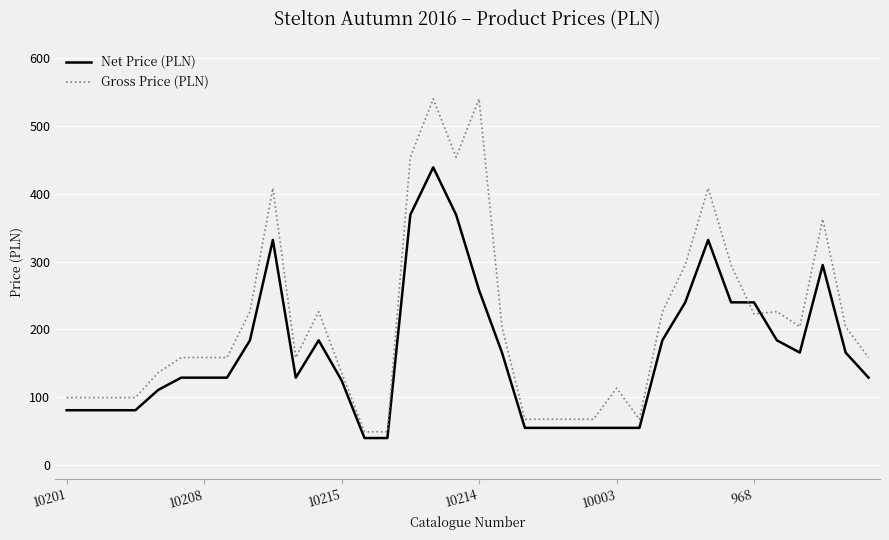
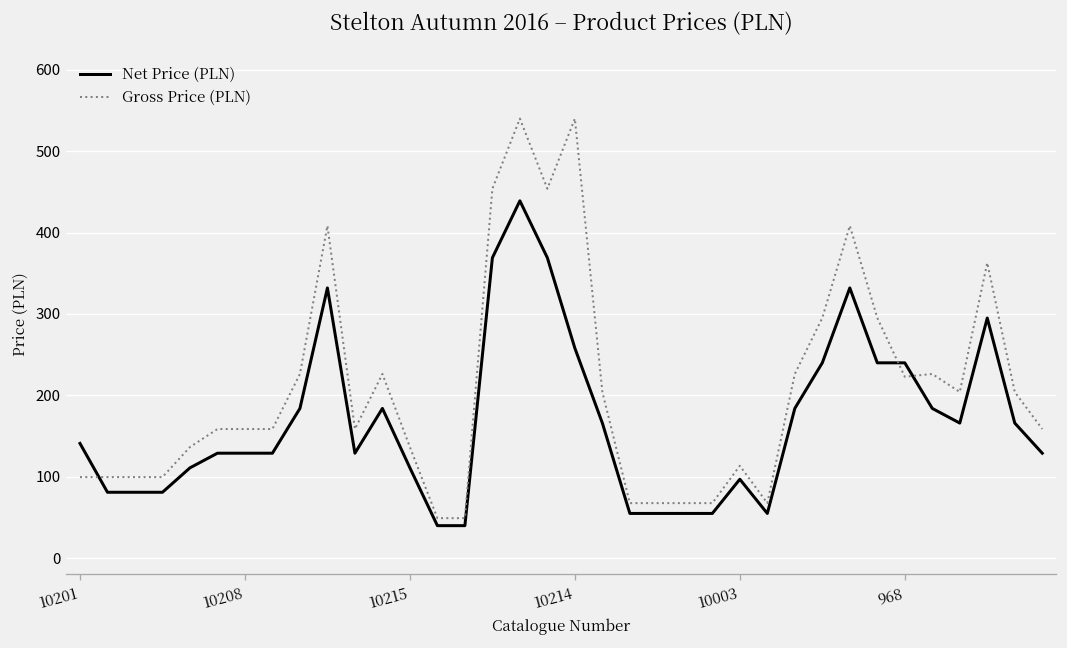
  {
    "Net Price (PLN)": {
-     "10201": 80,
+     "10201": 140,
      "10208": 130,
-     "10215": 130,
+     "10215": 110,
      "10214": 260,
-     "10003": 60,
+     "10003": 100,
      "968": 240
    },
    "Gross Price (PLN)": {
      "10201": 100,
      "10208": 160,
      "10215": 140,
      "10214": 540,
      "10003": 110,
      "968": 220
    }
  }
